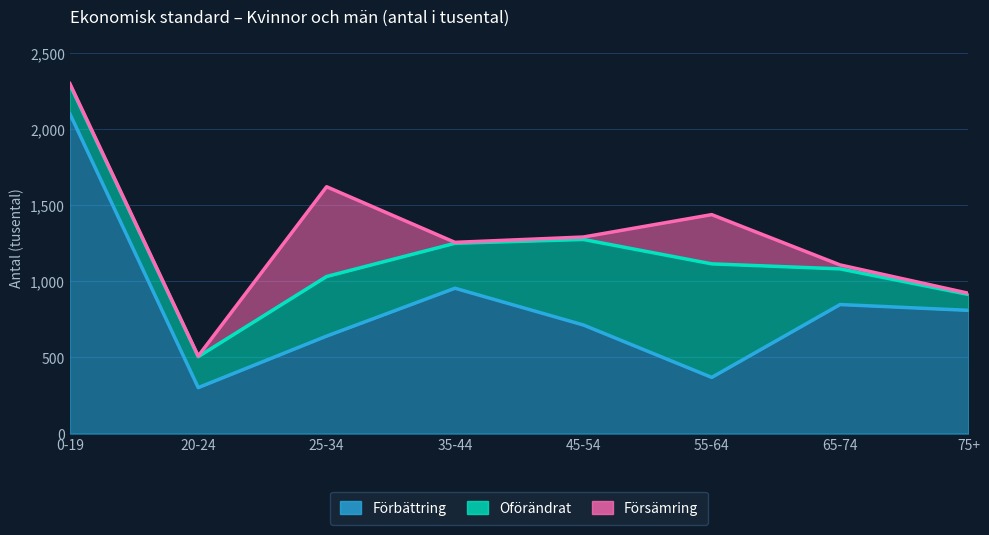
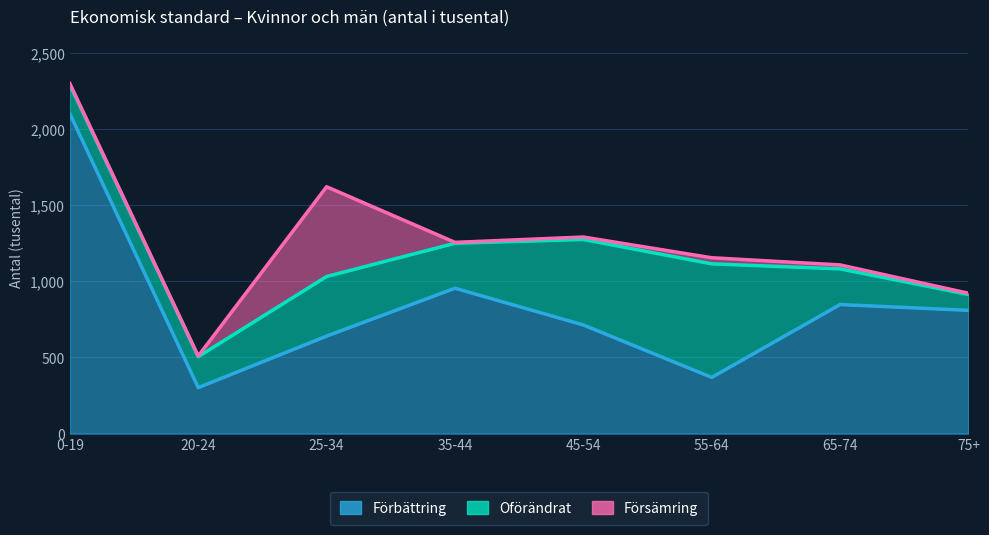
  {
    "Förbättring": {
      "0-19": "2,100",
      "20-24": "300",
      "25-34": "640",
      "35-44": "950",
      "45-54": "710",
      "55-64": "370",
      "65-74": "850",
      "75+": "810"
    },
    "Oförändrat": {
      "25-34": "390",
      "55-64": "750",
      "65-74": "230"
    },
    "Försämring": {
      "25-34": "590",
-     "55-64": "320",
+     "55-64": "40",
      "65-74": "30"
    }
  }
